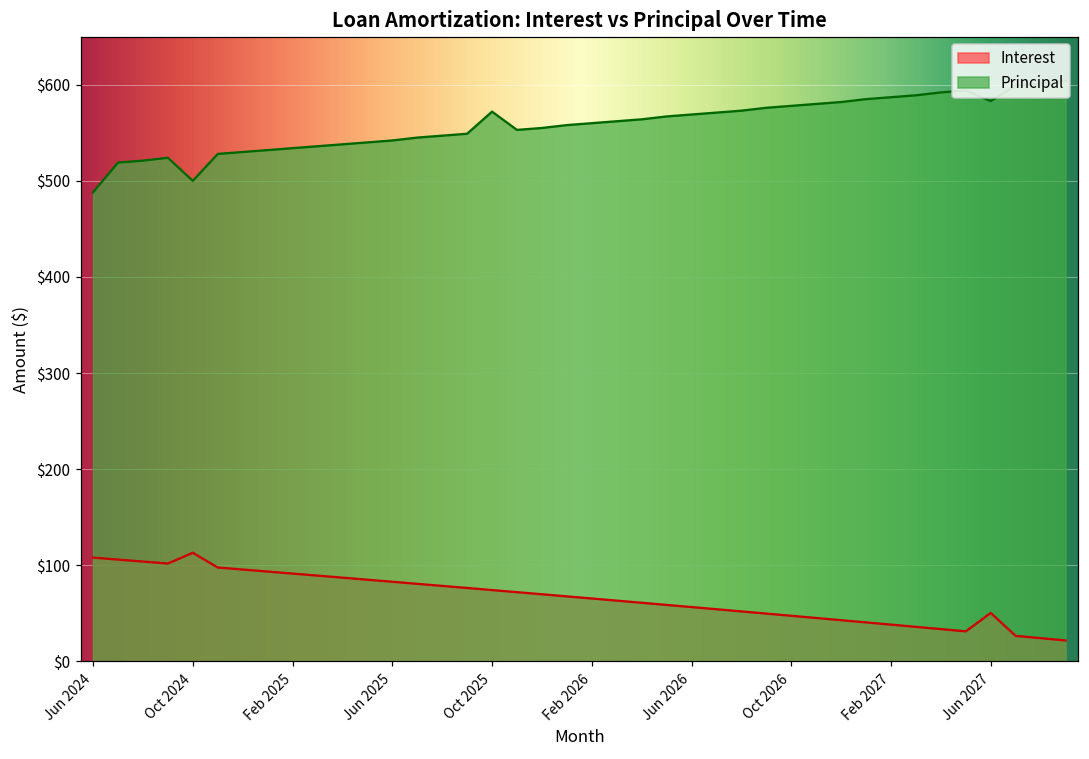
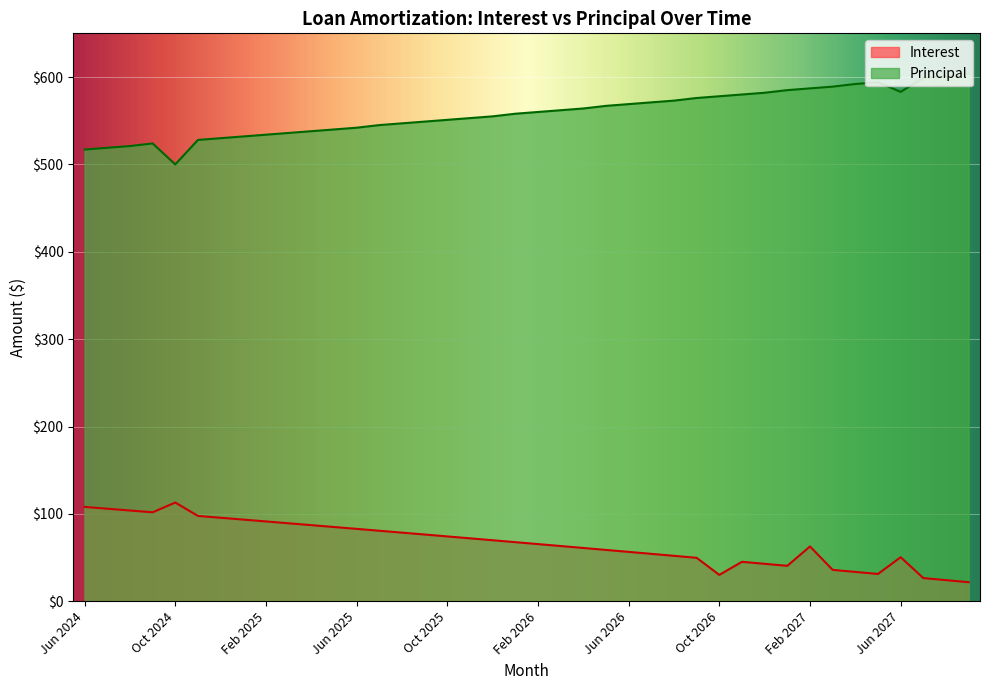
  {
    "Interest": {
      "Jun 2024": "$110",
      "Oct 2024": "$110",
      "Feb 2025": "$90",
      "Jun 2025": "$80",
      "Oct 2025": "$70",
      "Feb 2026": "$70",
      "Jun 2026": "$60",
-     "Oct 2026": "$50",
-     "Feb 2027": "$40",
+     "Oct 2026": "$30",
+     "Feb 2027": "$60",
      "Jun 2027": "$50"
    },
    "Principal": {
-     "Jun 2024": "$490",
+     "Jun 2024": "$520",
      "Oct 2024": "$500",
      "Feb 2025": "$530",
      "Jun 2025": "$540",
-     "Oct 2025": "$570",
+     "Oct 2025": "$550",
      "Feb 2026": "$560",
      "Jun 2026": "$570",
      "Oct 2026": "$580",
      "Feb 2027": "$590",
      "Jun 2027": "$580"
    }
  }
